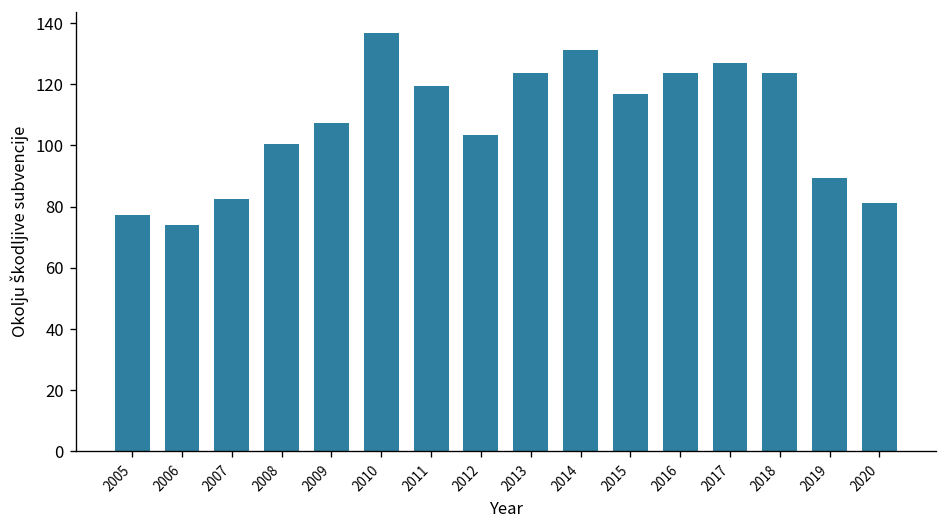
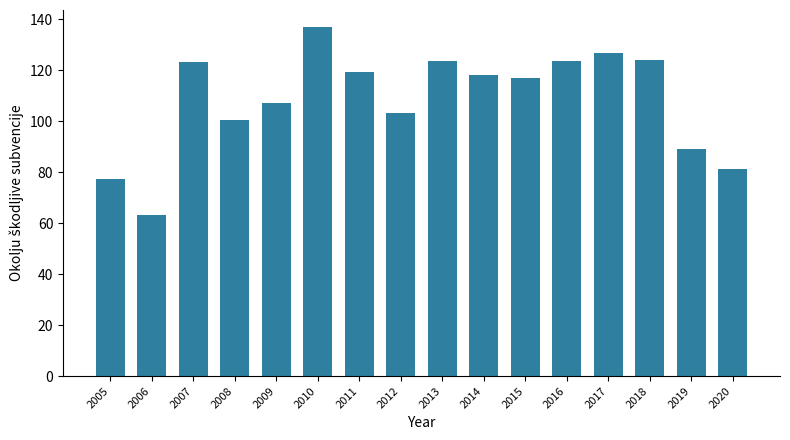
  {
    "2005": 77,
-   "2006": 74,
-   "2007": 82,
+   "2006": 63,
+   "2007": 123,
    "2008": 100,
    "2009": 107,
    "2010": 137,
    "2011": 119,
    "2012": 103,
    "2013": 124,
-   "2014": 131,
+   "2014": 118,
    "2015": 117,
    "2016": 124,
    "2017": 127,
    "2018": 124,
    "2019": 89,
    "2020": 81
  }
